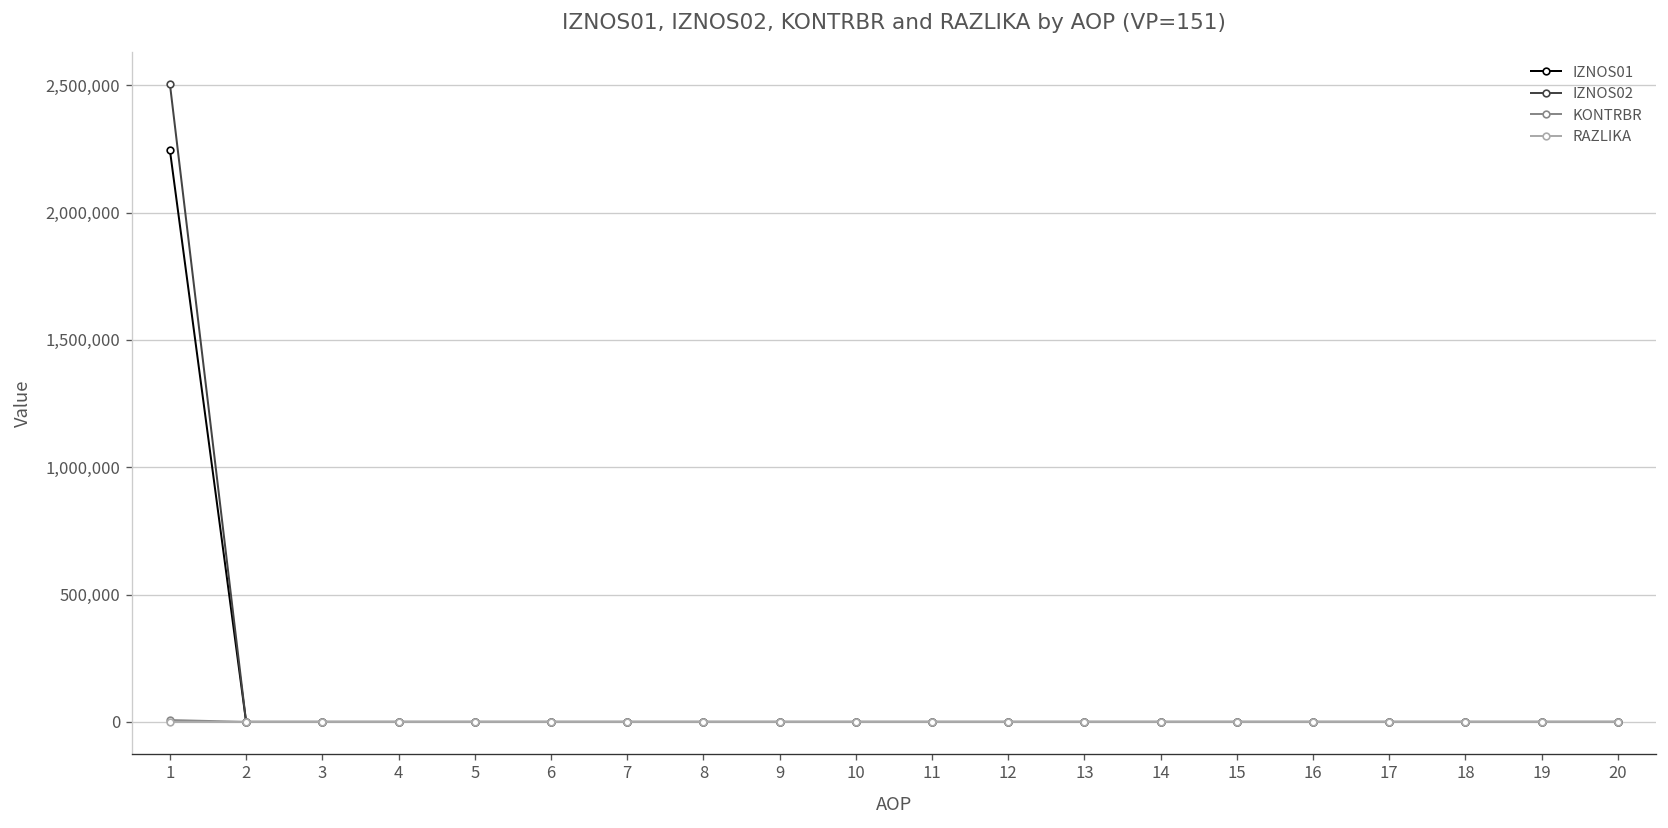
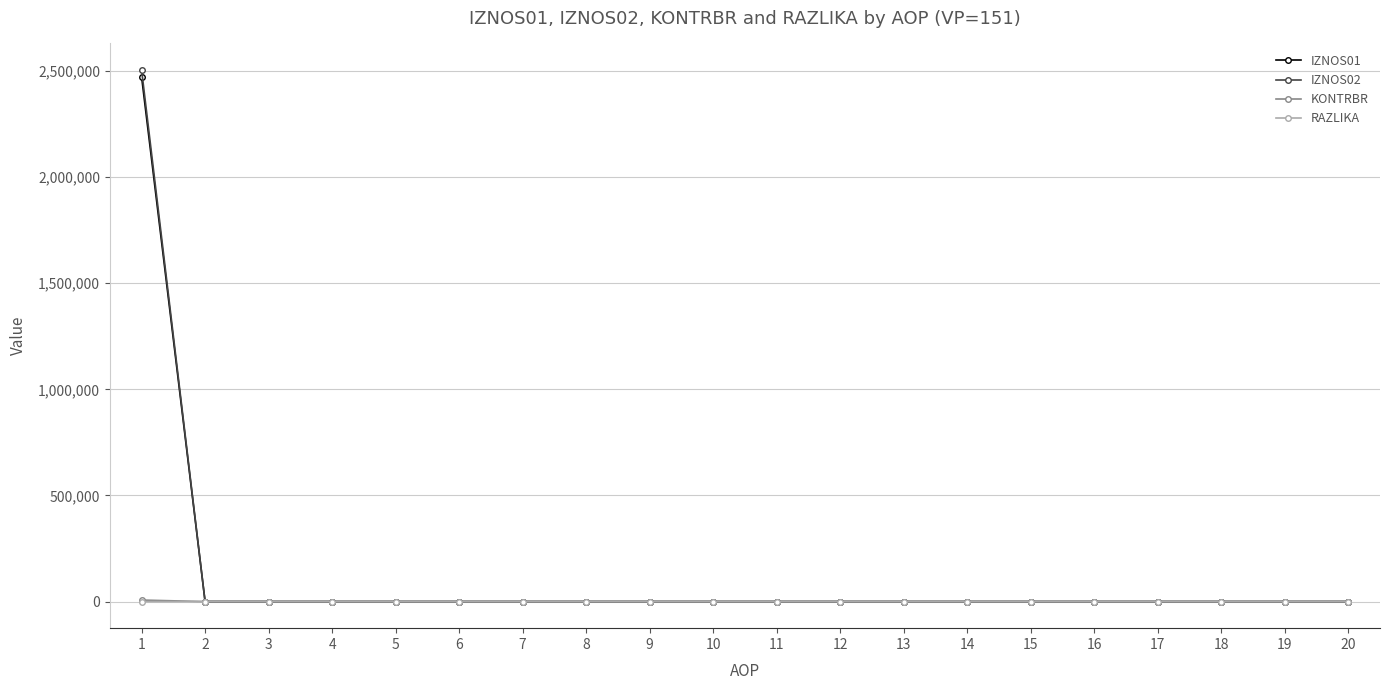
  {
    "IZNOS01": {
-     "1": "2,240,000"
+     "1": "2,470,000"
    },
    "IZNOS02": {
      "1": "2,500,000"
    }
  }
